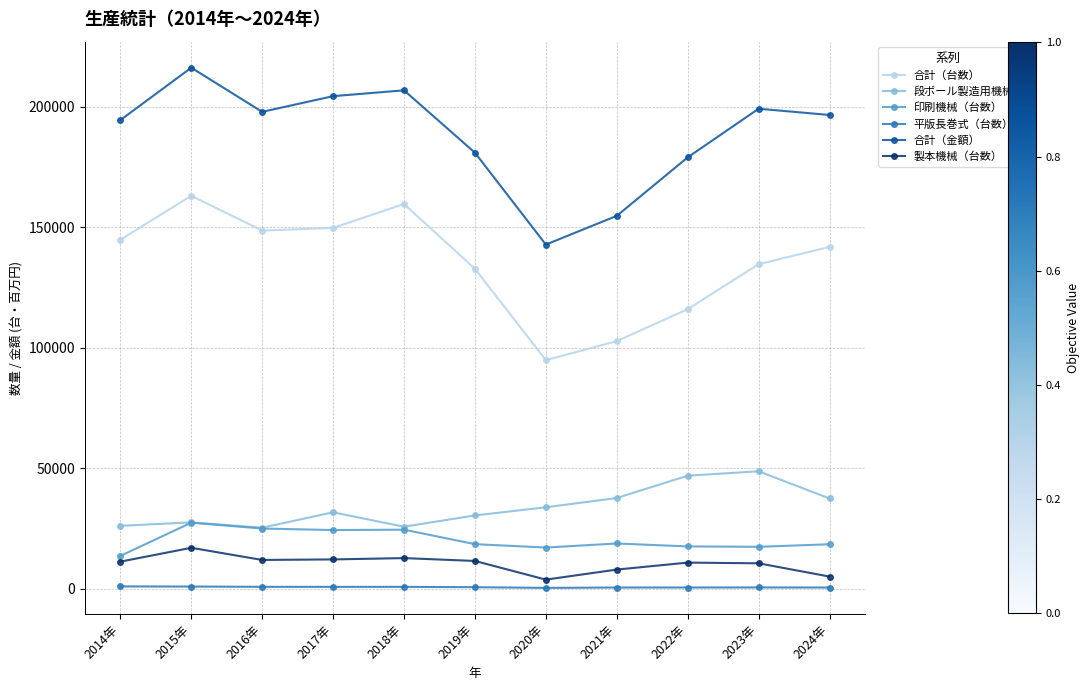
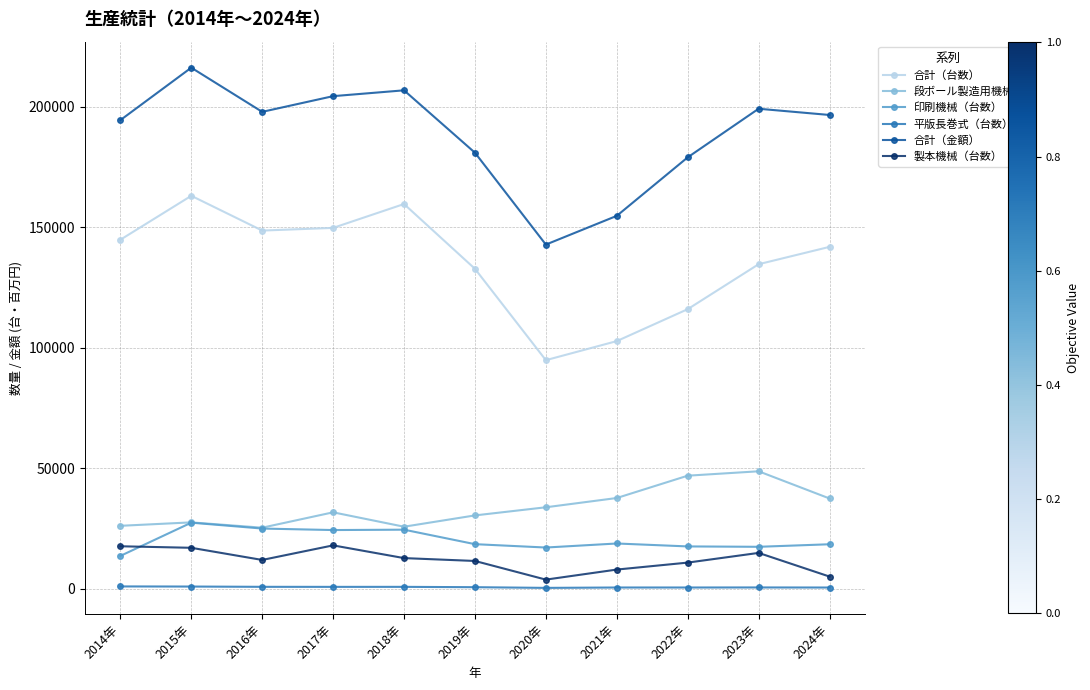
  {
    "製本機械（台数）": {
-     "2014年": 11000,
+     "2014年": 18000,
      "2015年": 17000,
      "2016年": 12000,
-     "2017年": 12000,
+     "2017年": 18000,
      "2018年": 13000,
      "2019年": 12000,
      "2020年": 4000,
      "2021年": 8000,
      "2022年": 11000,
-     "2023年": 11000,
+     "2023年": 15000,
      "2024年": 5000
    }
  }
